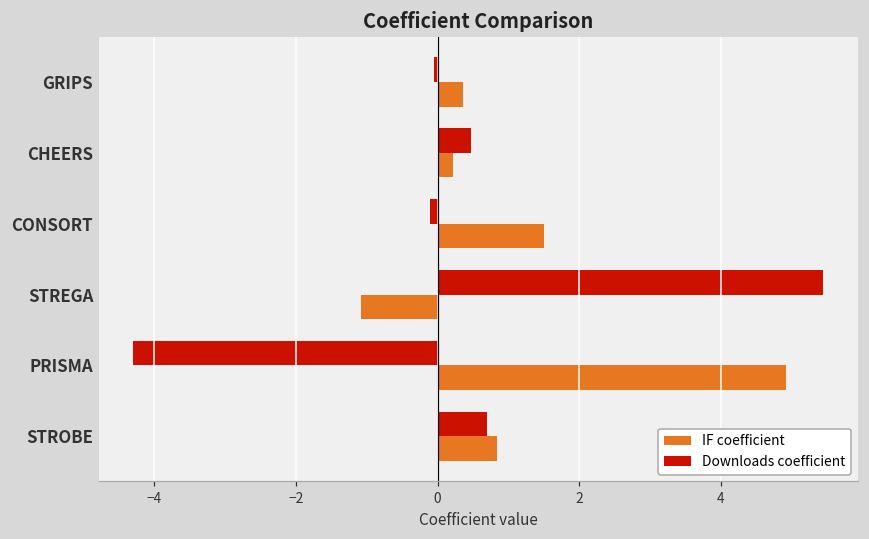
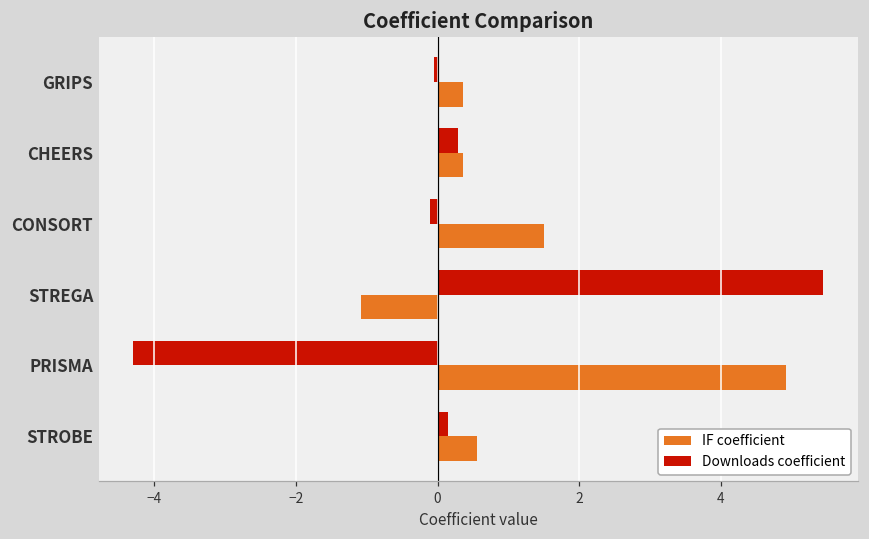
  {
    "IF coefficient": {
      "GRIPS": 0.4,
-     "CHEERS": 0.2,
+     "CHEERS": 0.4,
      "CONSORT": 1.5,
      "STREGA": -1.1,
      "PRISMA": 4.9,
-     "STROBE": 0.8
+     "STROBE": 0.6
    },
    "Downloads coefficient": {
      "GRIPS": -0.1,
-     "CHEERS": 0.5,
+     "CHEERS": 0.3,
      "CONSORT": -0.1,
      "STREGA": 5.5,
      "PRISMA": -4.3,
-     "STROBE": 0.7
+     "STROBE": 0.1
    }
  }
